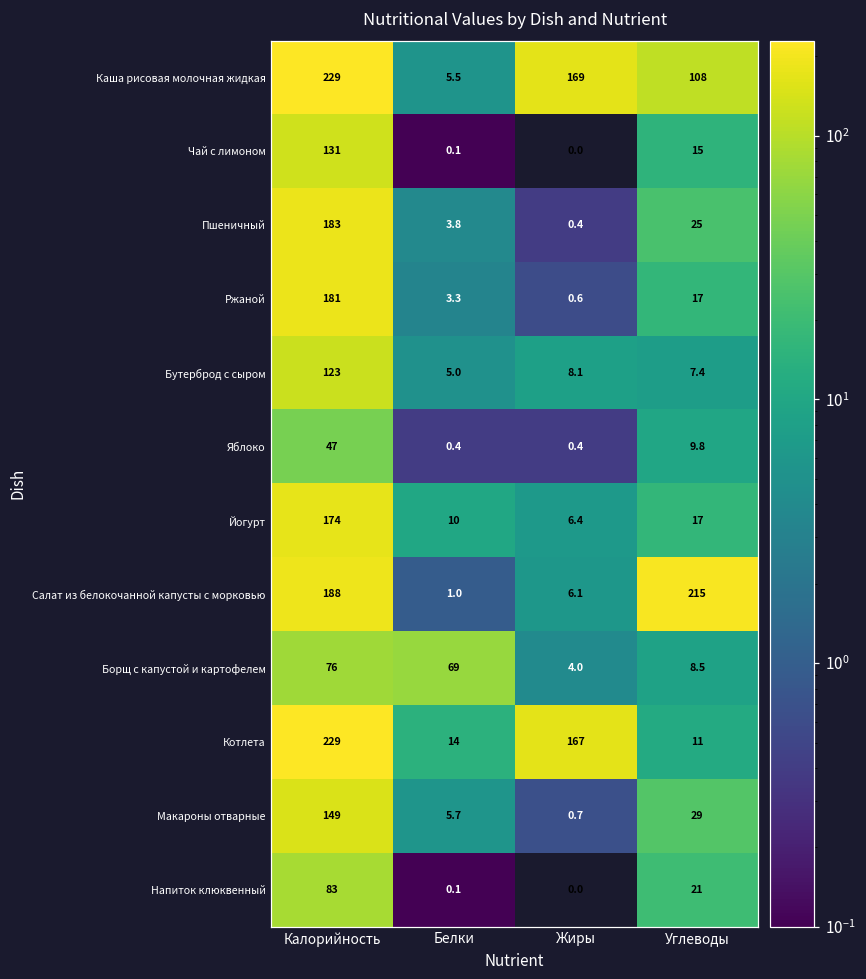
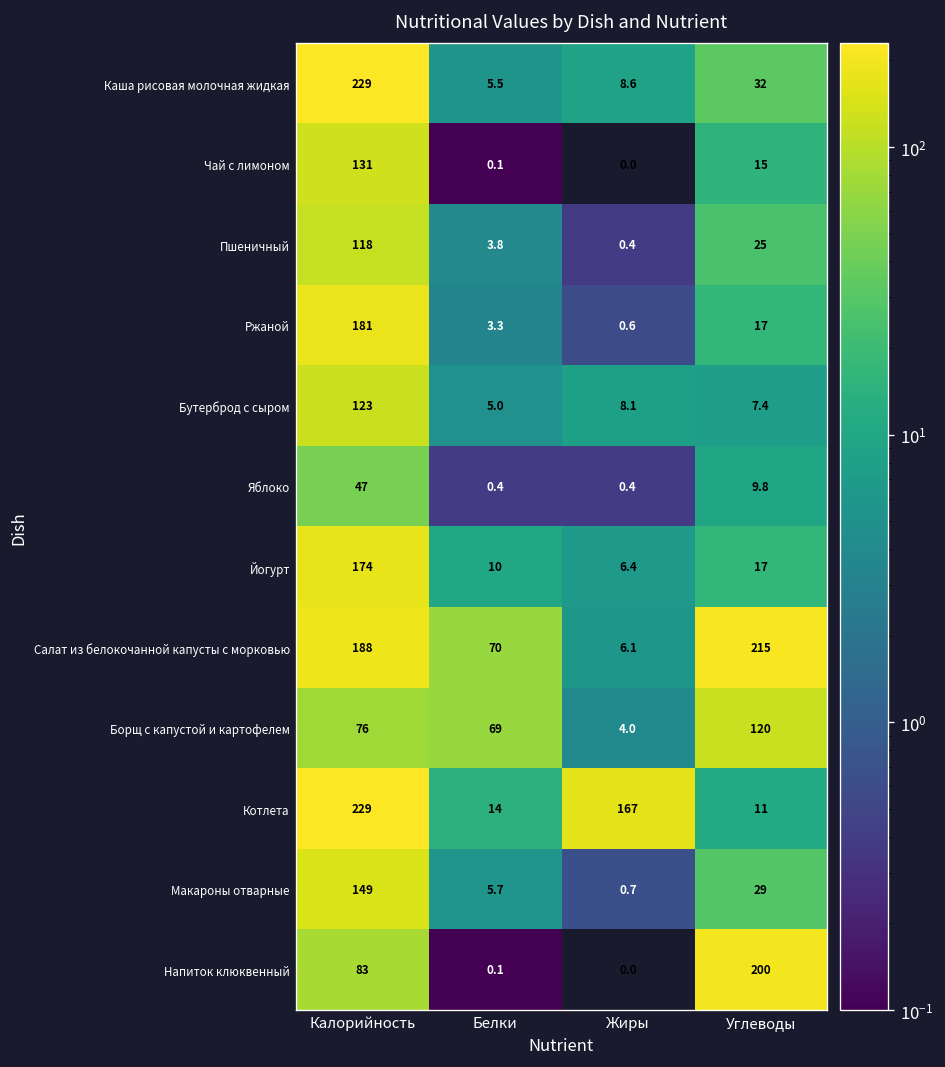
  {
    "Каша рисовая молочная жидкая": {
      "Калорийность": 229,
      "Белки": 5.5,
-     "Жиры": 169,
-     "Углеводы": 108
+     "Жиры": 8.6,
+     "Углеводы": 32
    },
    "Чай с лимоном": {
      "Калорийность": 131,
      "Белки": 0.1,
      "Углеводы": 15
    },
    "Пшеничный": {
-     "Калорийность": 183,
+     "Калорийность": 118,
      "Белки": 3.8,
      "Жиры": 0.4,
      "Углеводы": 25
    },
    "Ржаной": {
      "Калорийность": 181,
      "Белки": 3.3,
      "Жиры": 0.6,
      "Углеводы": 17
    },
    "Бутерброд с сыром": {
      "Калорийность": 123,
      "Белки": 5.0,
      "Жиры": 8.1,
      "Углеводы": 7.4
    },
    "Яблоко": {
      "Калорийность": 47,
      "Белки": 0.4,
      "Жиры": 0.4,
      "Углеводы": 9.8
    },
    "Йогурт": {
      "Калорийность": 174,
      "Белки": 10,
      "Жиры": 6.4,
      "Углеводы": 17
    },
    "Салат из белокочанной капусты с морковью": {
      "Калорийность": 188,
-     "Белки": 1.0,
+     "Белки": 70,
      "Жиры": 6.1,
      "Углеводы": 215
    },
    "Борщ с капустой и картофелем": {
      "Калорийность": 76,
      "Белки": 69,
      "Жиры": 4.0,
-     "Углеводы": 8.5
+     "Углеводы": 120
    },
    "Котлета": {
      "Калорийность": 229,
      "Белки": 14,
      "Жиры": 167,
      "Углеводы": 11
    },
    "Макароны отварные": {
      "Калорийность": 149,
      "Белки": 5.7,
      "Жиры": 0.7,
      "Углеводы": 29
    },
    "Напиток клюквенный": {
      "Калорийность": 83,
      "Белки": 0.1,
-     "Углеводы": 21
+     "Углеводы": 200
    }
  }
